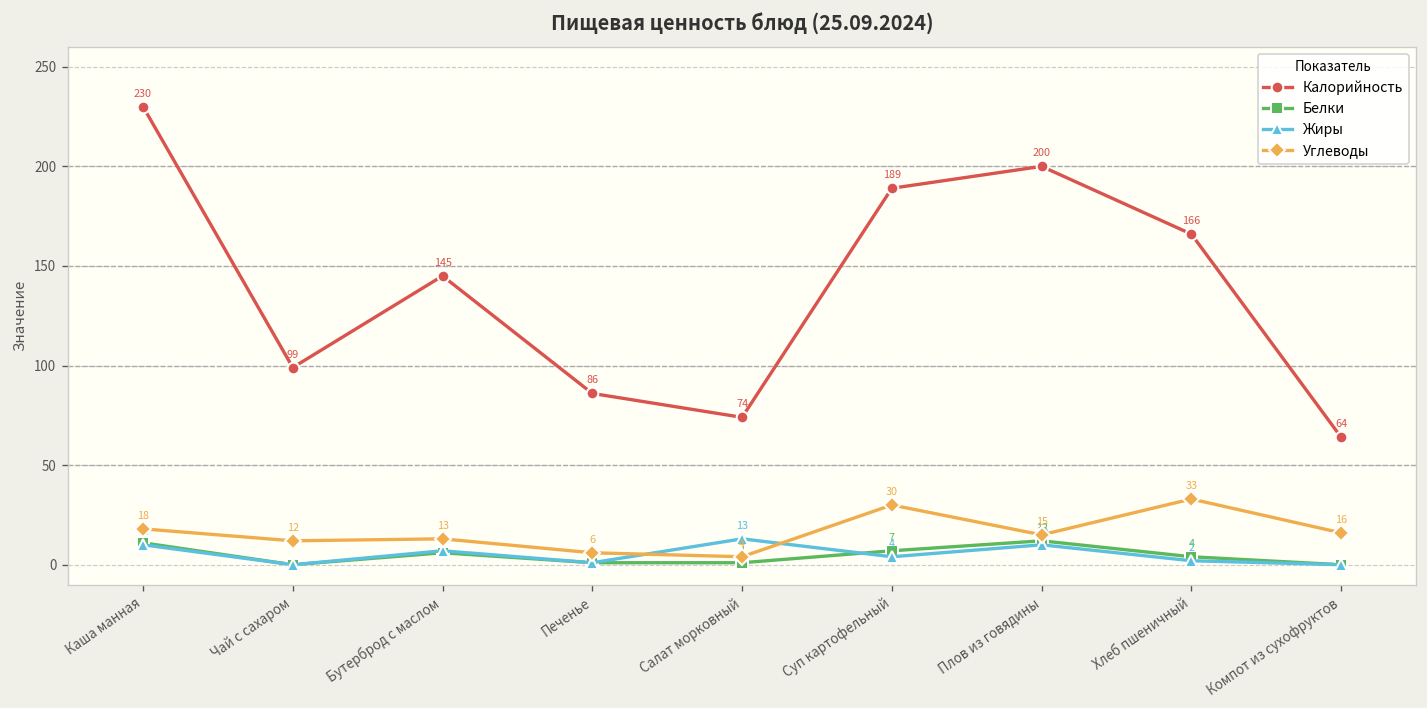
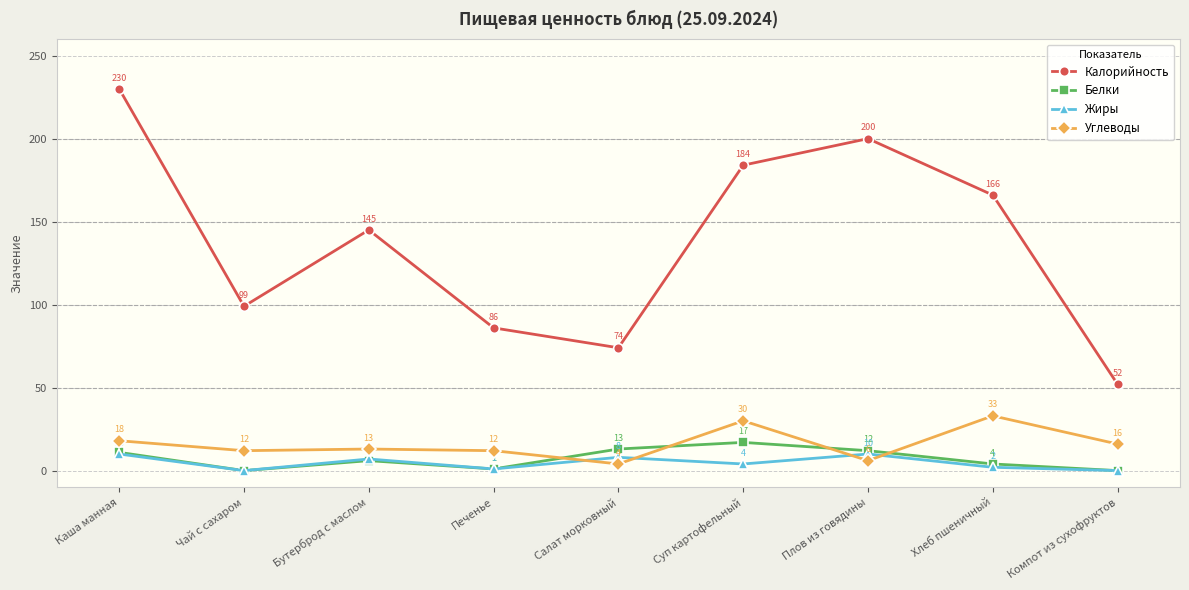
  {
    "Калорийность": {
      "Каша манная": 230,
      "Чай с сахаром": 99,
      "Бутерброд с маслом": 145,
      "Печенье": 86,
      "Салат морковный": 74,
-     "Суп картофельный": 189,
+     "Суп картофельный": 184,
      "Плов из говядины": 200,
      "Хлеб пшеничный": 166,
-     "Компот из сухофруктов": 64
+     "Компот из сухофруктов": 52
    },
    "Белки": {
-     "Салат морковный": 1,
-     "Суп картофельный": 7
+     "Салат морковный": 13,
+     "Суп картофельный": 17
    },
    "Жиры": {
-     "Салат морковный": 13,
+     "Салат морковный": 8,
      "Суп картофельный": 4
    },
    "Углеводы": {
      "Каша манная": 18,
      "Чай с сахаром": 12,
      "Бутерброд с маслом": 13,
-     "Печенье": 6,
+     "Печенье": 12,
      "Суп картофельный": 30,
-     "Плов из говядины": 15,
+     "Плов из говядины": 6,
      "Хлеб пшеничный": 33,
      "Компот из сухофруктов": 16
    }
  }
